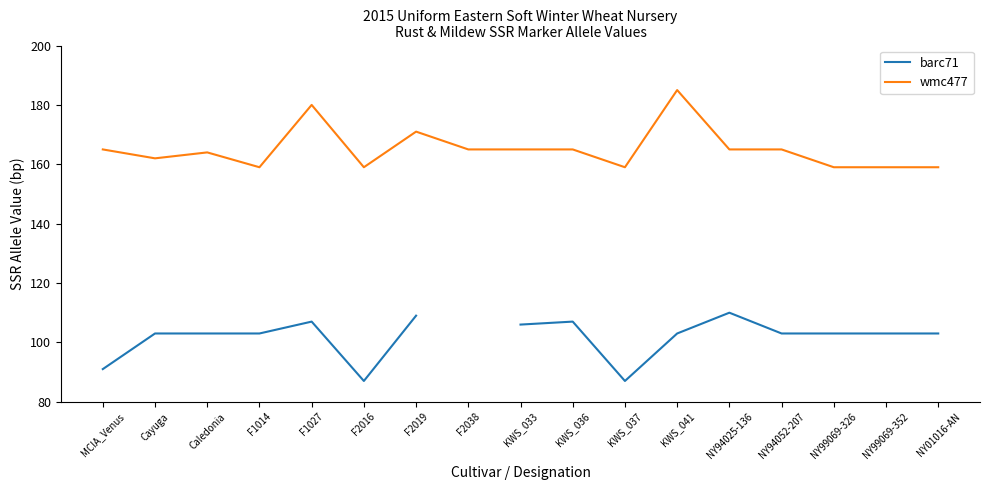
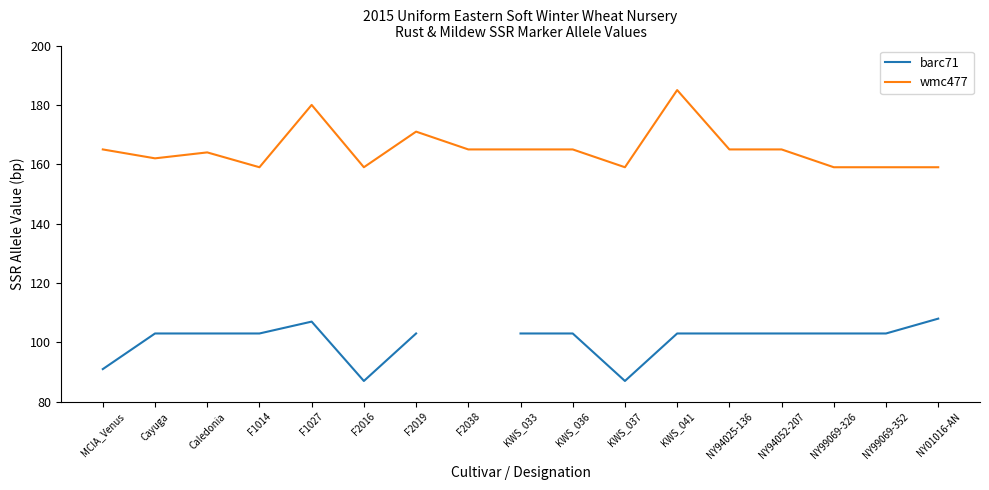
  {
    "barc71": {
      "MCIA_Venus": 91,
      "Cayuga": 103,
      "Caledonia": 103,
      "F1014": 103,
      "F1027": 107,
      "F2016": 87,
-     "F2019": 109,
-     "KWS_033": 106,
-     "KWS_036": 107,
+     "F2019": 103,
+     "KWS_033": 103,
+     "KWS_036": 103,
      "KWS_037": 87,
      "KWS_041": 103,
-     "NY94025-136": 110,
+     "NY94025-136": 103,
      "NY94052-207": 103,
      "NY99069-326": 103,
      "NY99069-352": 103,
-     "NY01016-AN": 103
+     "NY01016-AN": 108
    },
    "wmc477": {
      "MCIA_Venus": 165,
      "Cayuga": 162,
      "Caledonia": 164,
      "F1014": 159,
      "F1027": 180,
      "F2016": 159,
      "F2019": 171,
      "F2038": 165,
      "KWS_033": 165,
      "KWS_036": 165,
      "KWS_037": 159,
      "KWS_041": 185,
      "NY94025-136": 165,
      "NY94052-207": 165,
      "NY99069-326": 159,
      "NY99069-352": 159,
      "NY01016-AN": 159
    }
  }
